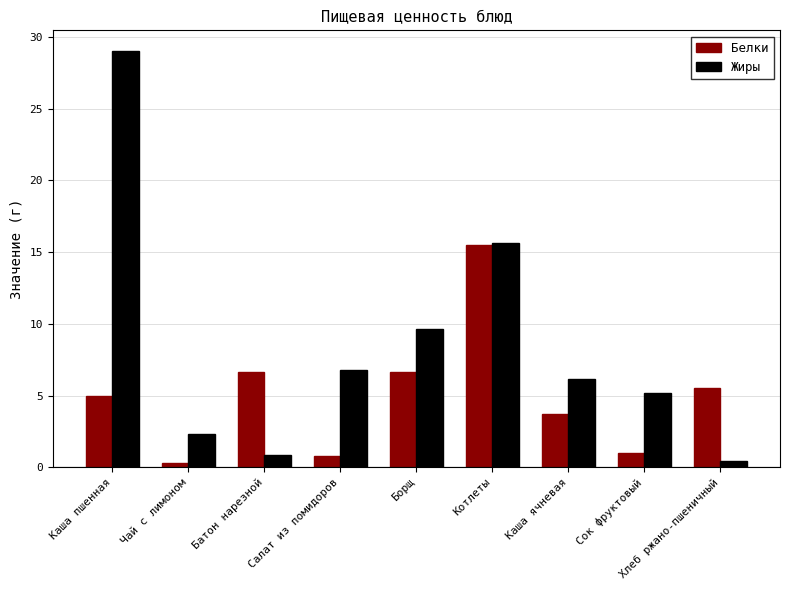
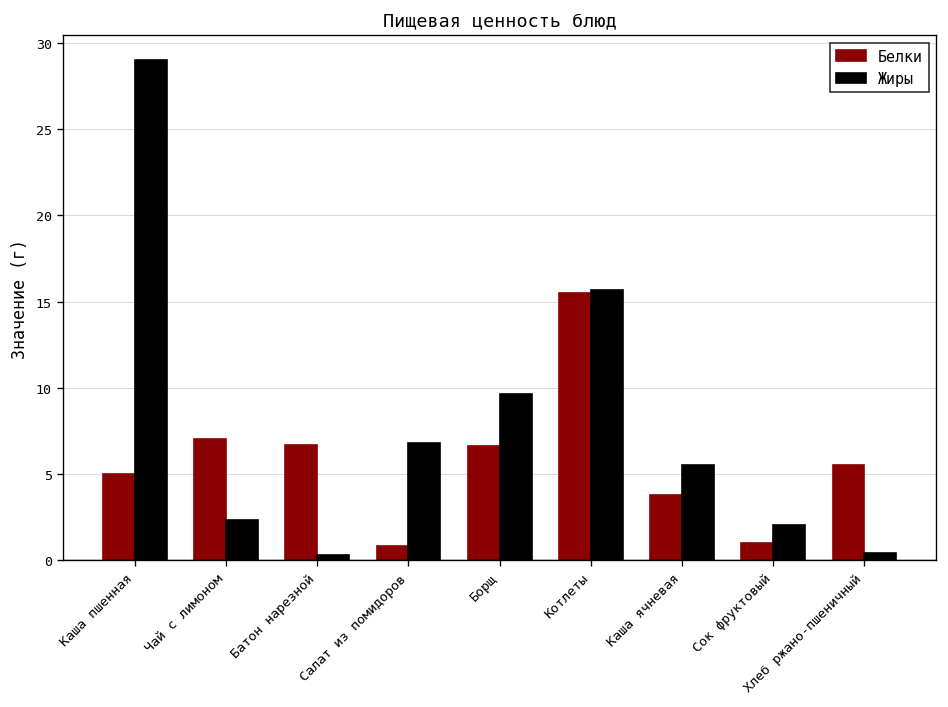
  {
    "Белки": {
      "Каша пшенная": 5.0,
-     "Чай с лимоном": 0.3,
+     "Чай с лимоном": 7.0,
      "Батон нарезной": 6.7,
      "Салат из помидоров": 0.8,
      "Борщ": 6.6,
      "Котлеты": 15.5,
      "Каша ячневая": 3.8,
      "Сок фруктовый": 1.0,
      "Хлеб ржано-пшеничный": 5.5
    },
    "Жиры": {
      "Каша пшенная": 29.0,
      "Чай с лимоном": 2.3,
-     "Батон нарезной": 0.9,
+     "Батон нарезной": 0.3,
      "Салат из помидоров": 6.8,
      "Борщ": 9.7,
      "Котлеты": 15.7,
-     "Каша ячневая": 6.2,
-     "Сок фруктовый": 5.2,
+     "Каша ячневая": 5.5,
+     "Сок фруктовый": 2.0,
      "Хлеб ржано-пшеничный": 0.4
    }
  }
